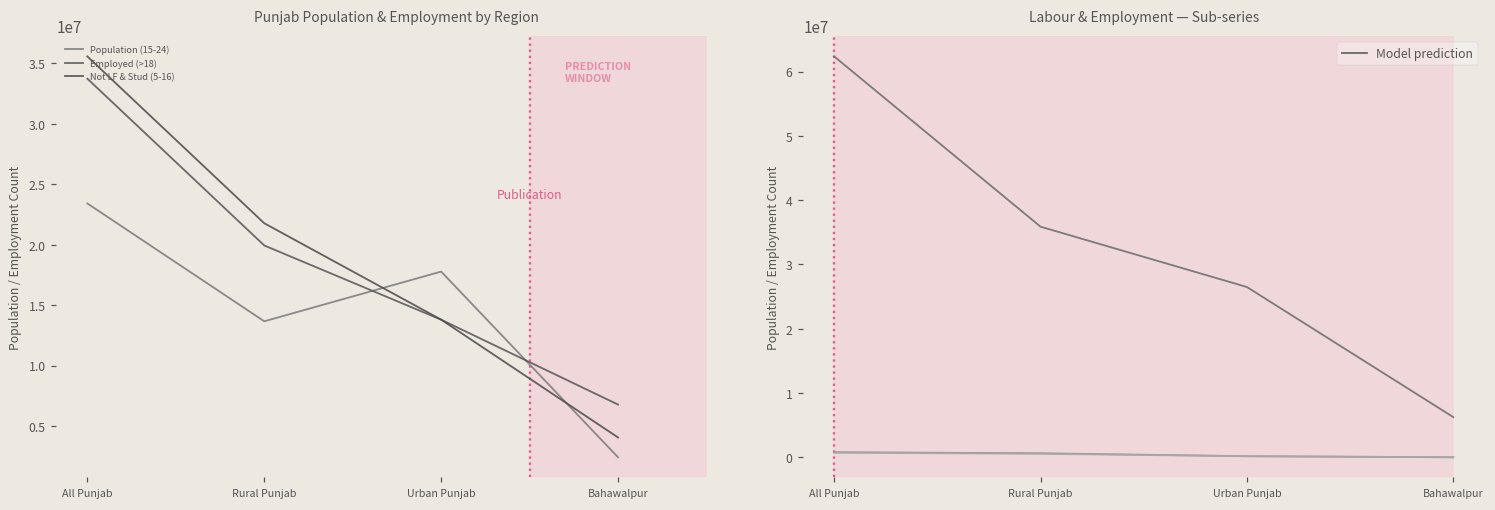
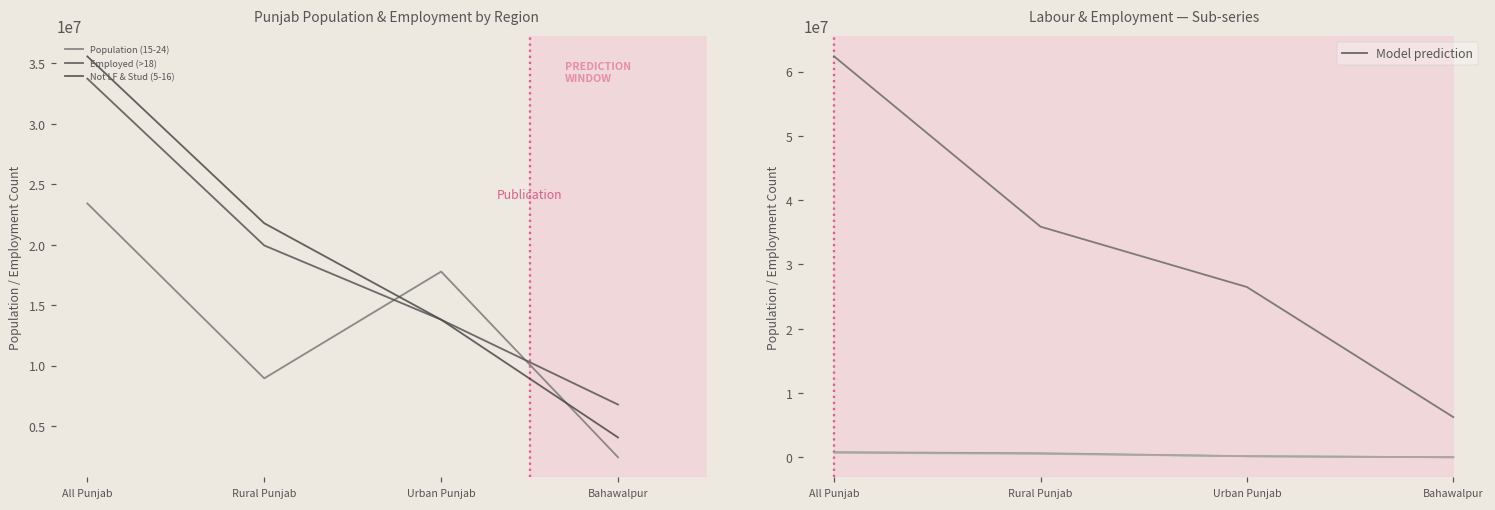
  {
    "Punjab Population & Employment by Region": {
      "Population (15-24)": {
        "All Punjab": 23400000,
-       "Rural Punjab": 13700000,
+       "Rural Punjab": 8900000,
        "Urban Punjab": 17800000,
        "Bahawalpur": 2400000
      }
    }
  }
